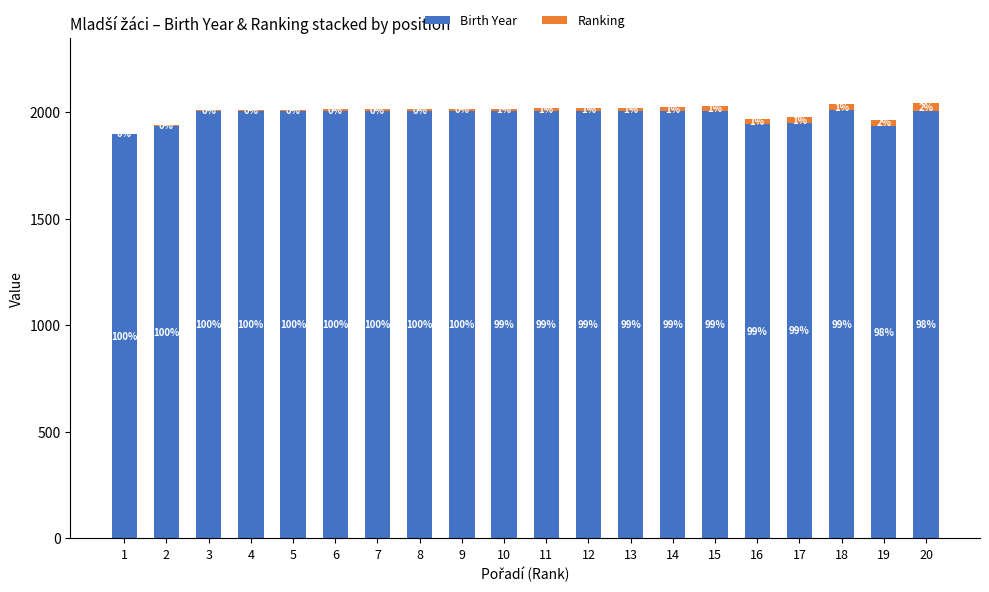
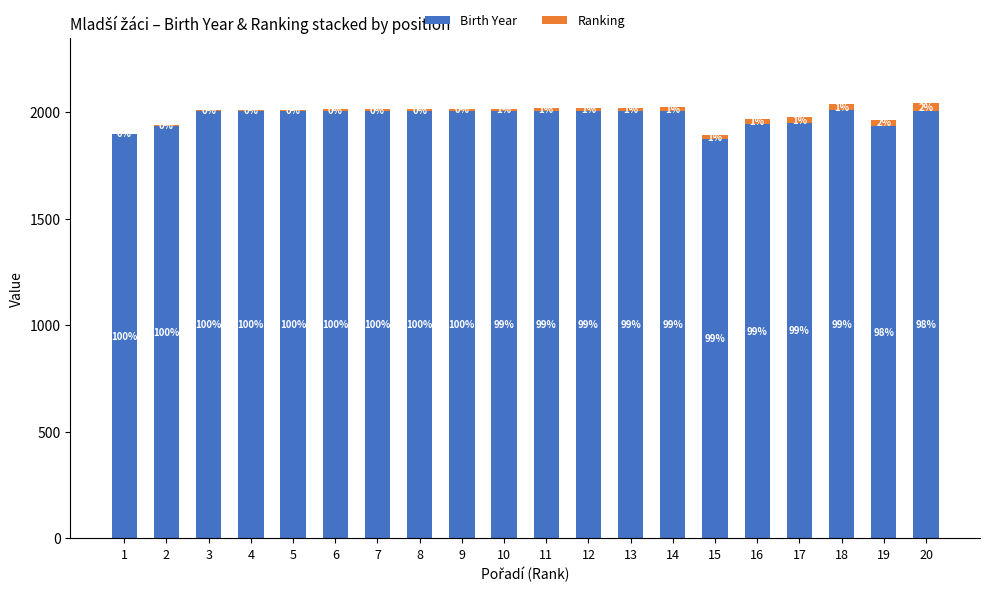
  {
    "Birth Year": {
-     "15": 2010
+     "15": 1870
    }
  }
